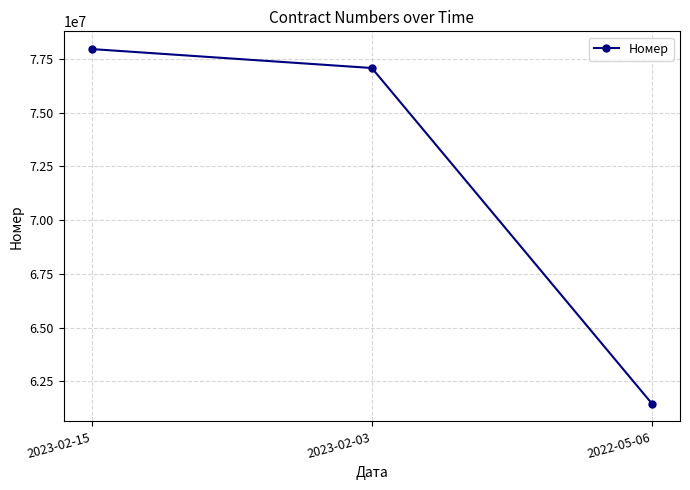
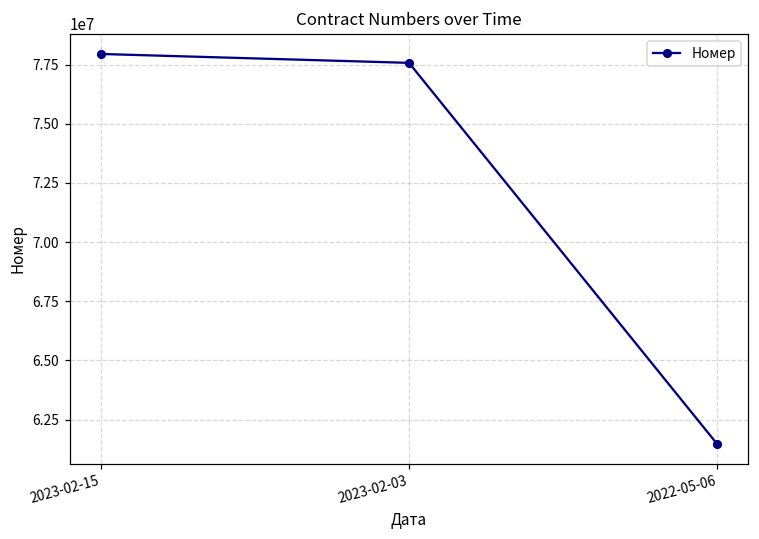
  {
    "2023-02-15": 78000000,
-   "2023-02-03": 77100000,
+   "2023-02-03": 77600000,
    "2022-05-06": 61500000
  }
